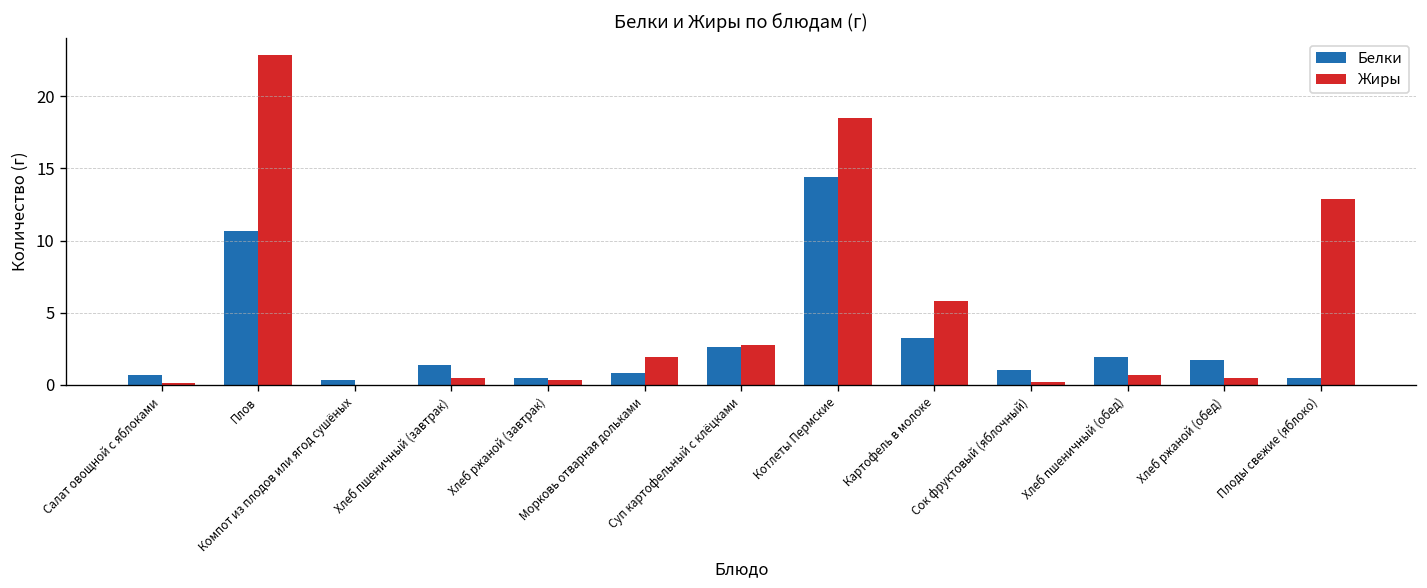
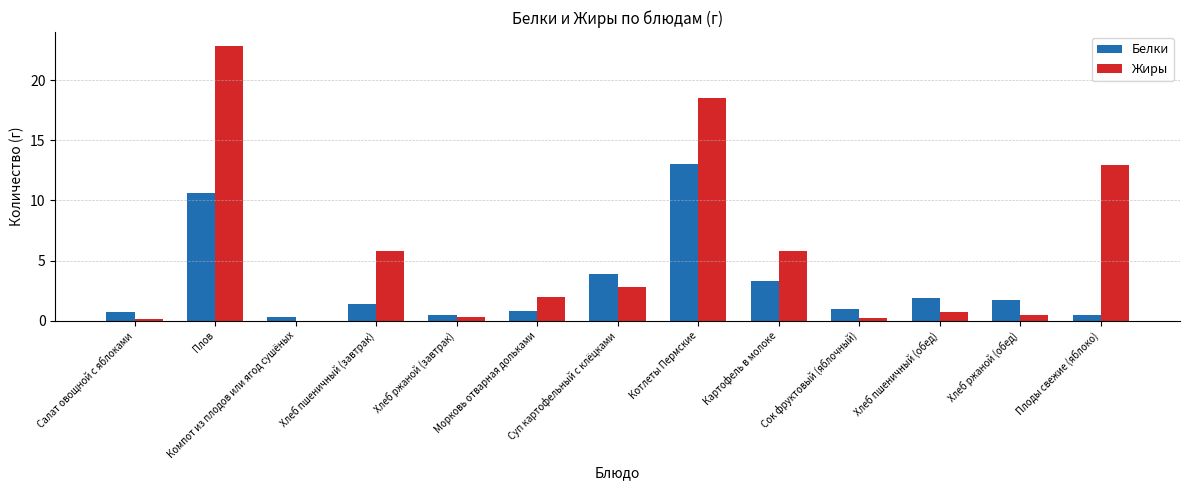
  {
    "Белки": {
      "Салат овощной с яблоками": 0.7,
      "Плов": 10.7,
      "Компот из плодов или ягод сушёных": 0.3,
      "Хлеб пшеничный (завтрак)": 1.3,
      "Хлеб ржаной (завтрак)": 0.5,
      "Морковь отварная дольками": 0.8,
-     "Суп картофельный с клёцками": 2.6,
-     "Котлеты Пермские": 14.4,
+     "Суп картофельный с клёцками": 3.9,
+     "Котлеты Пермские": 13.0,
      "Картофель в молоке": 3.3,
      "Сок фруктовый (яблочный)": 1.0,
      "Хлеб пшеничный (обед)": 1.9,
      "Хлеб ржаной (обед)": 1.7,
      "Плоды свежие (яблоко)": 0.5
    },
    "Жиры": {
      "Плов": 22.9,
-     "Хлеб пшеничный (завтрак)": 0.5,
+     "Хлеб пшеничный (завтрак)": 5.8,
      "Хлеб ржаной (завтрак)": 0.3,
      "Морковь отварная дольками": 2.0,
      "Суп картофельный с клёцками": 2.8,
      "Котлеты Пермские": 18.5,
      "Картофель в молоке": 5.8,
      "Хлеб пшеничный (обед)": 0.7,
      "Хлеб ржаной (обед)": 0.5,
      "Плоды свежие (яблоко)": 12.9
    }
  }
